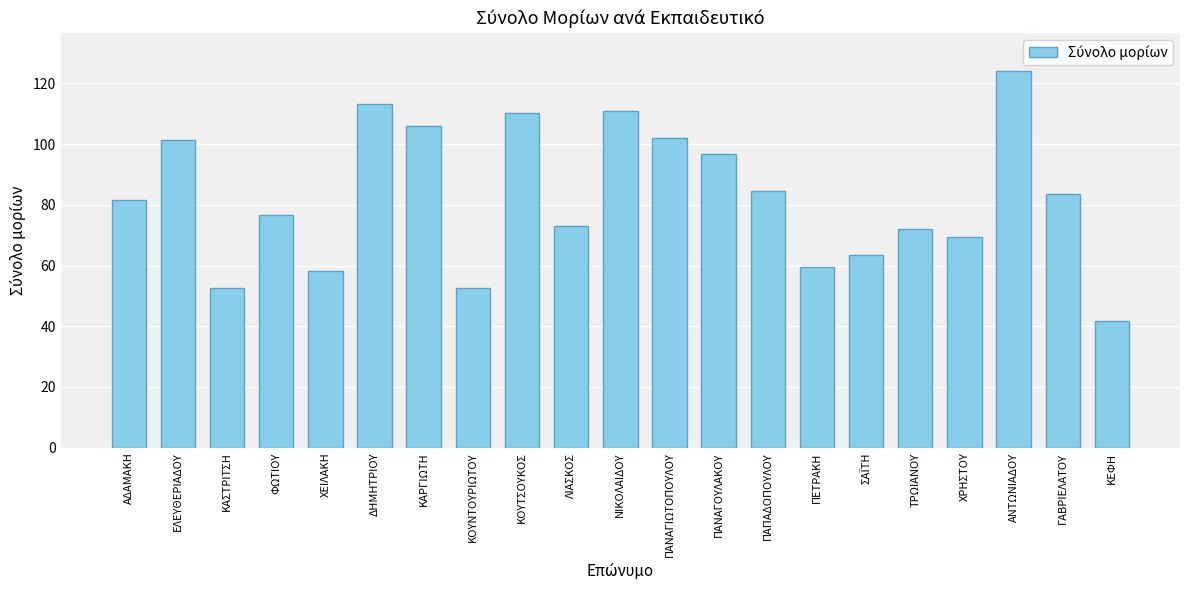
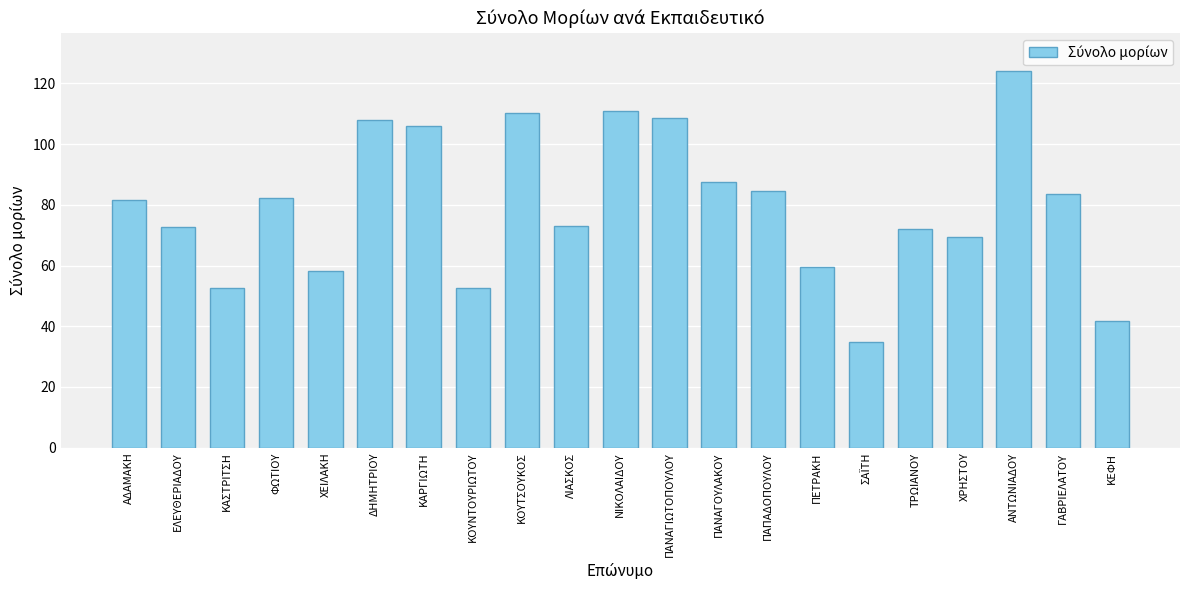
  {
    "ΑΔΑΜΑΚΗ": 82,
-   "ΕΛΕΥΘΕΡΙΑΔΟΥ": 101,
+   "ΕΛΕΥΘΕΡΙΑΔΟΥ": 73,
    "ΚΑΣΤΡΙΤΣΗ": 53,
-   "ΦΩΤΙΟΥ": 77,
+   "ΦΩΤΙΟΥ": 82,
    "ΧΕΙΛΑΚΗ": 58,
-   "ΔΗΜΗΤΡΙΟΥ": 113,
+   "ΔΗΜΗΤΡΙΟΥ": 108,
    "ΚΑΡΓΙΩΤΗ": 106,
    "ΚΟΥΝΤΟΥΡΙΩΤΟΥ": 53,
    "ΚΟΥΤΣΟΥΚΟΣ": 110,
    "ΛΙΑΣΚΟΣ": 73,
    "ΝΙΚΟΛΑΙΔΟΥ": 111,
-   "ΠΑΝΑΓΙΩΤΟΠΟΥΛΟΥ": 102,
-   "ΠΑΝΑΓΟΥΛΑΚΟΥ": 97,
+   "ΠΑΝΑΓΙΩΤΟΠΟΥΛΟΥ": 109,
+   "ΠΑΝΑΓΟΥΛΑΚΟΥ": 88,
    "ΠΑΠΑΔΟΠΟΥΛΟΥ": 85,
    "ΠΕΤΡΑΚΗ": 60,
-   "ΣΑΪΤΗ": 63,
+   "ΣΑΪΤΗ": 35,
    "ΤΡΩΙΑΝΟΥ": 72,
    "ΧΡΗΣΤΟΥ": 69,
    "ΑΝΤΩΝΙΑΔΟΥ": 124,
    "ΓΑΒΡΙΕΛΑΤΟΥ": 83,
    "ΚΕΦΗ": 42
  }
